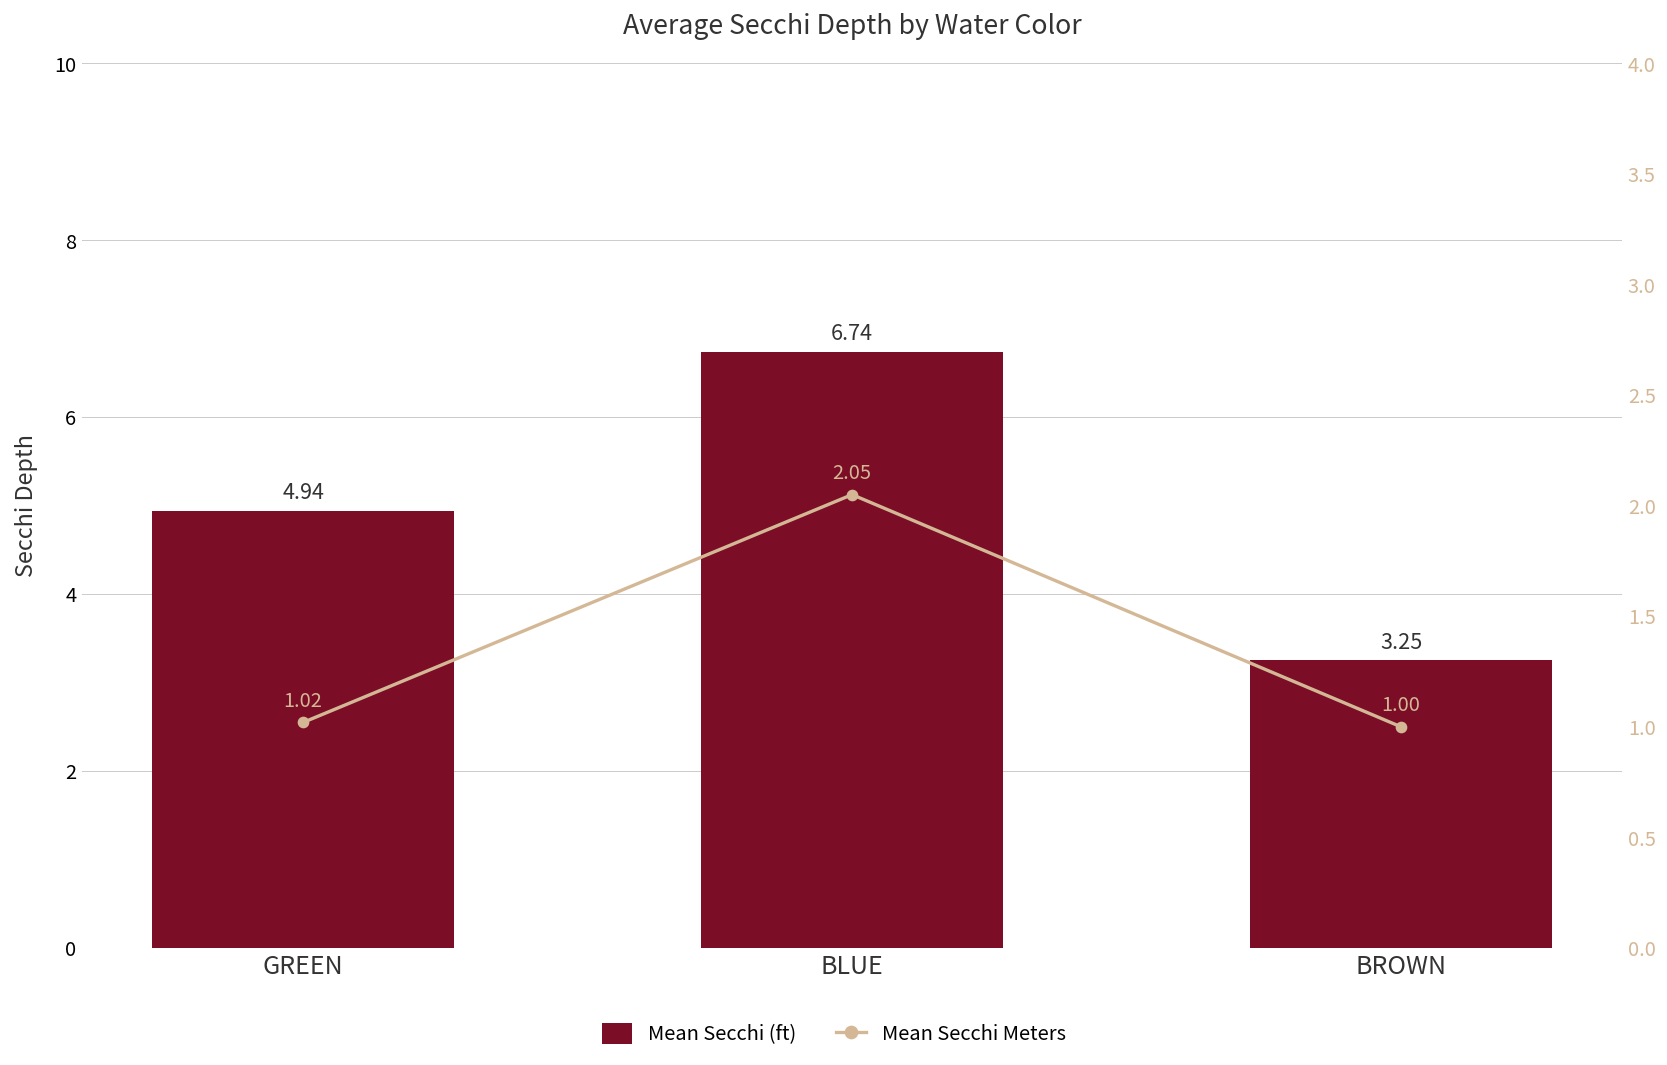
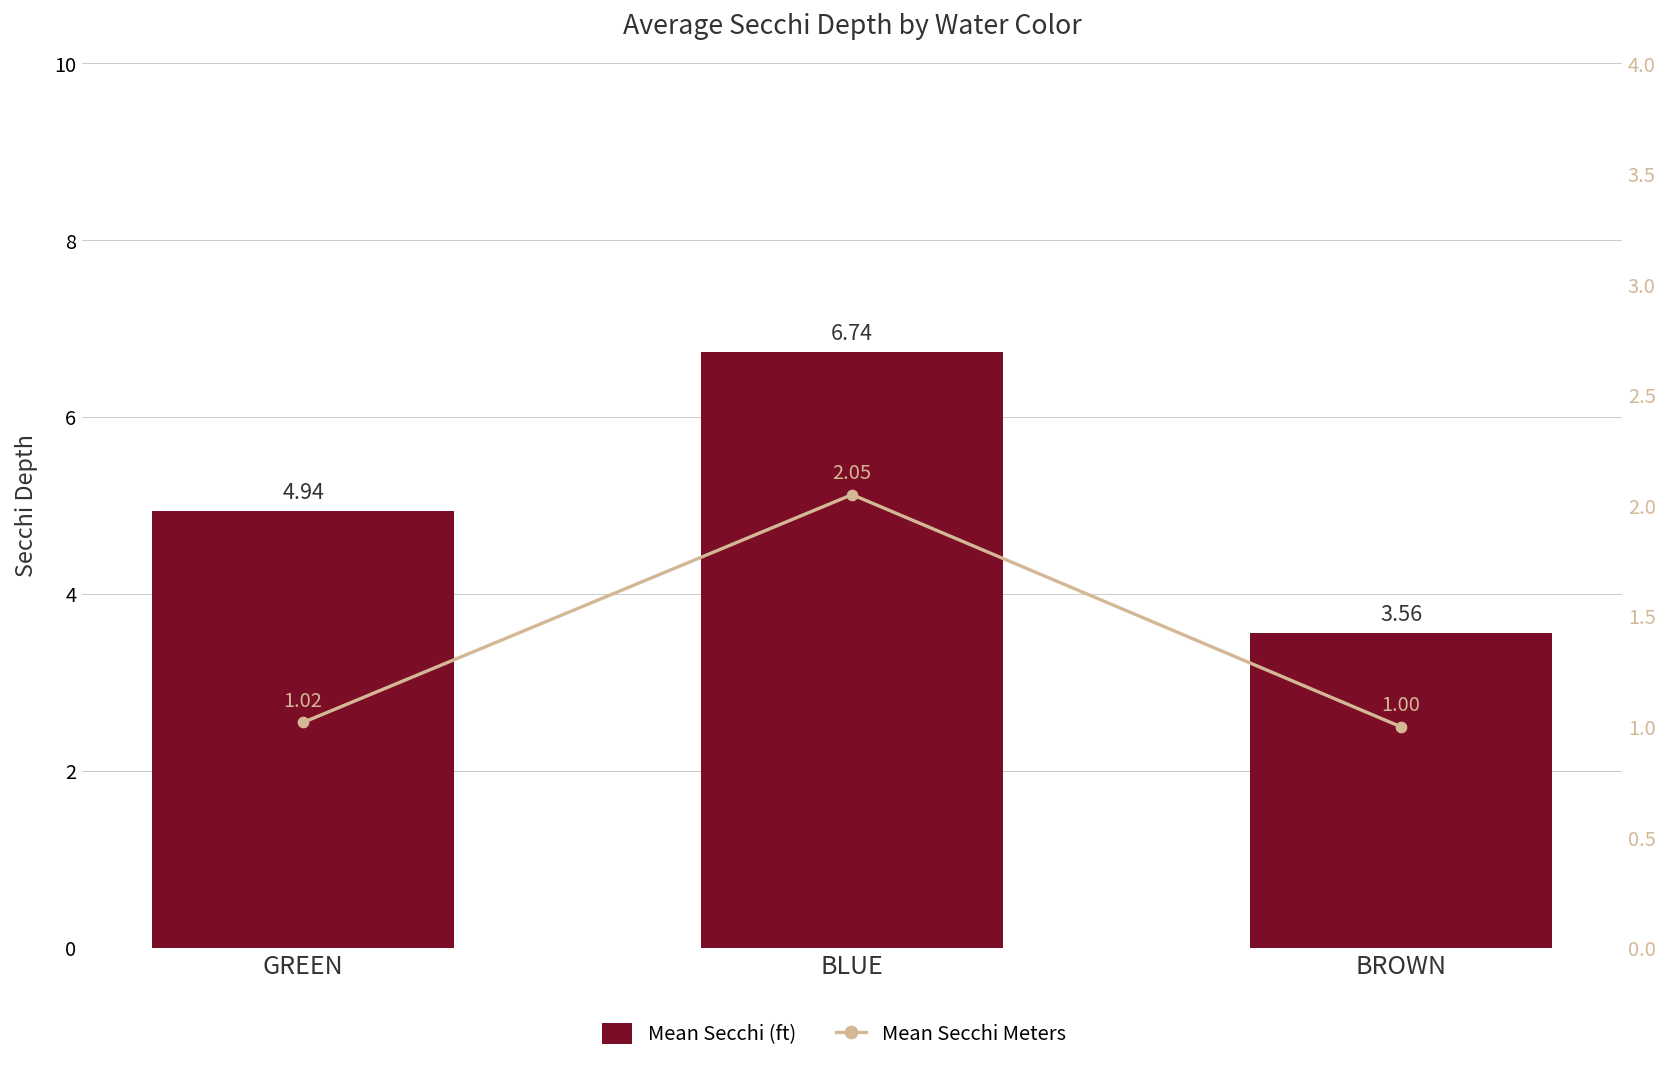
  {
    "Mean Secchi (ft)": {
      "GREEN": 4.94,
      "BLUE": 6.74,
-     "BROWN": 3.25
+     "BROWN": 3.56
    },
    "Mean Secchi Meters": {
      "GREEN": 1.02,
      "BLUE": 2.05,
      "BROWN": 1.00
    }
  }
